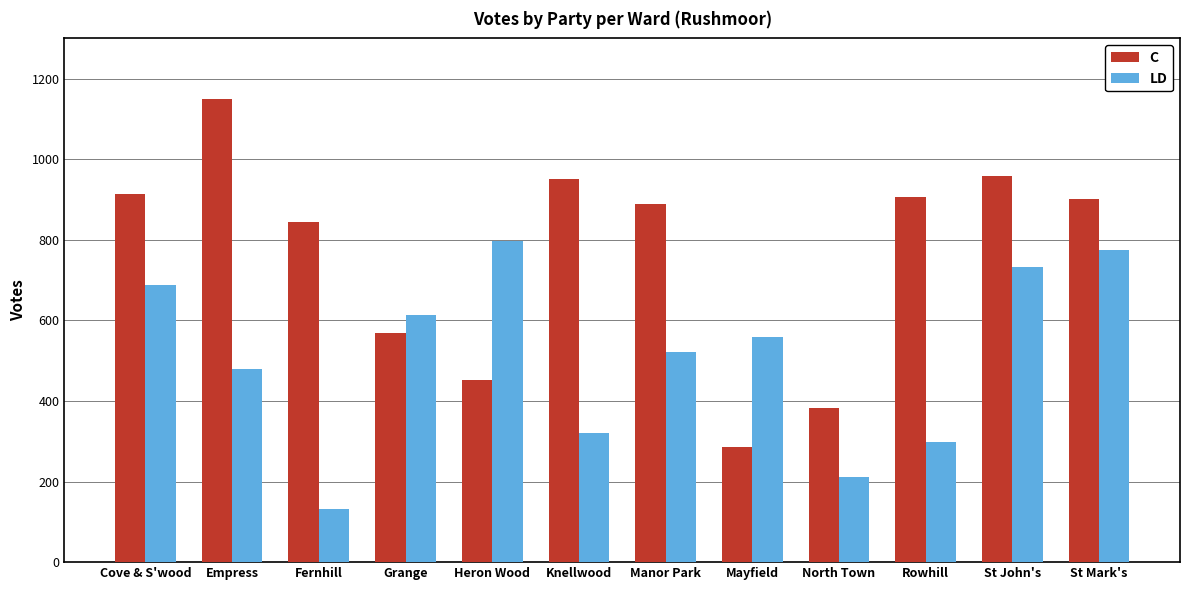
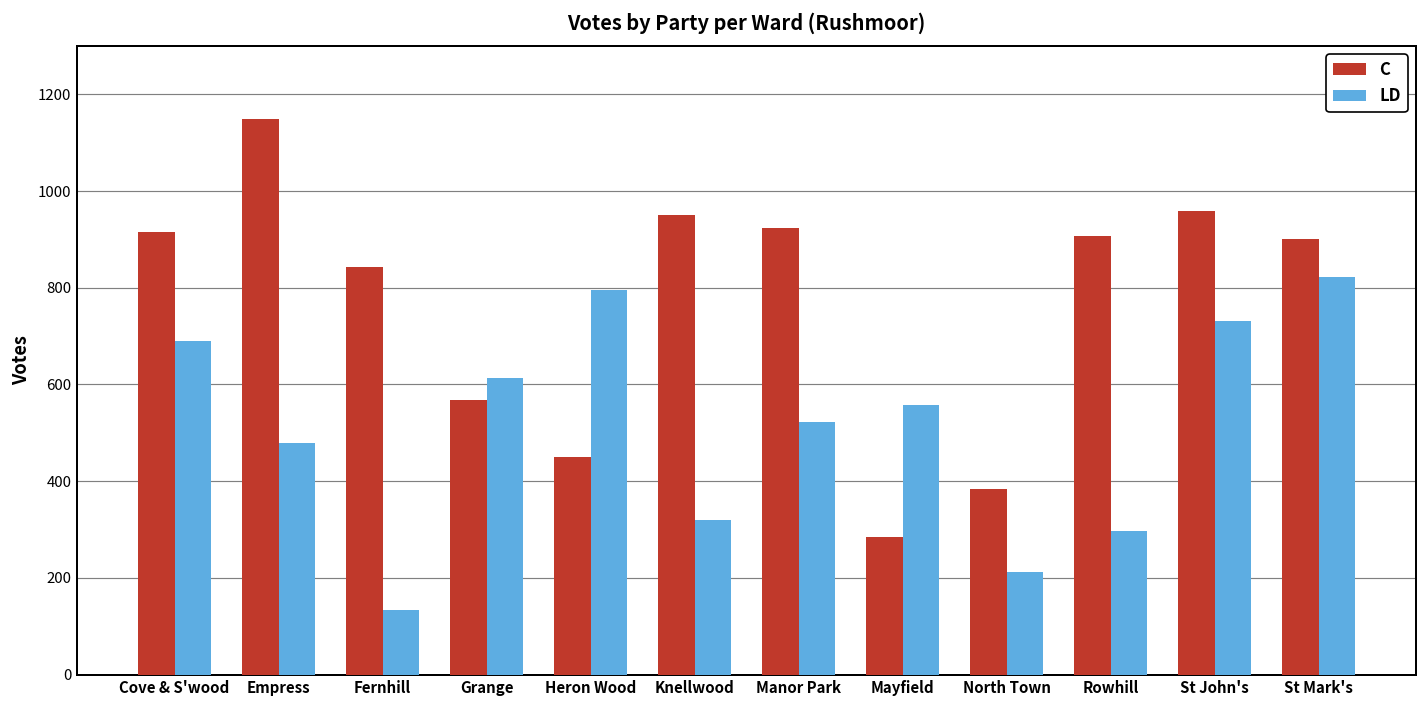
  {
    "C": {
      "Cove & S'wood": 920,
      "Empress": 1150,
      "Fernhill": 840,
      "Grange": 570,
      "Heron Wood": 450,
      "Knellwood": 950,
-     "Manor Park": 890,
+     "Manor Park": 920,
      "Mayfield": 290,
      "North Town": 380,
      "Rowhill": 910,
      "St John's": 960,
      "St Mark's": 900
    },
    "LD": {
      "Cove & S'wood": 690,
      "Empress": 480,
      "Fernhill": 130,
      "Grange": 610,
      "Heron Wood": 800,
      "Knellwood": 320,
      "Manor Park": 520,
      "Mayfield": 560,
      "North Town": 210,
      "Rowhill": 300,
      "St John's": 730,
-     "St Mark's": 780
+     "St Mark's": 820
    }
  }
